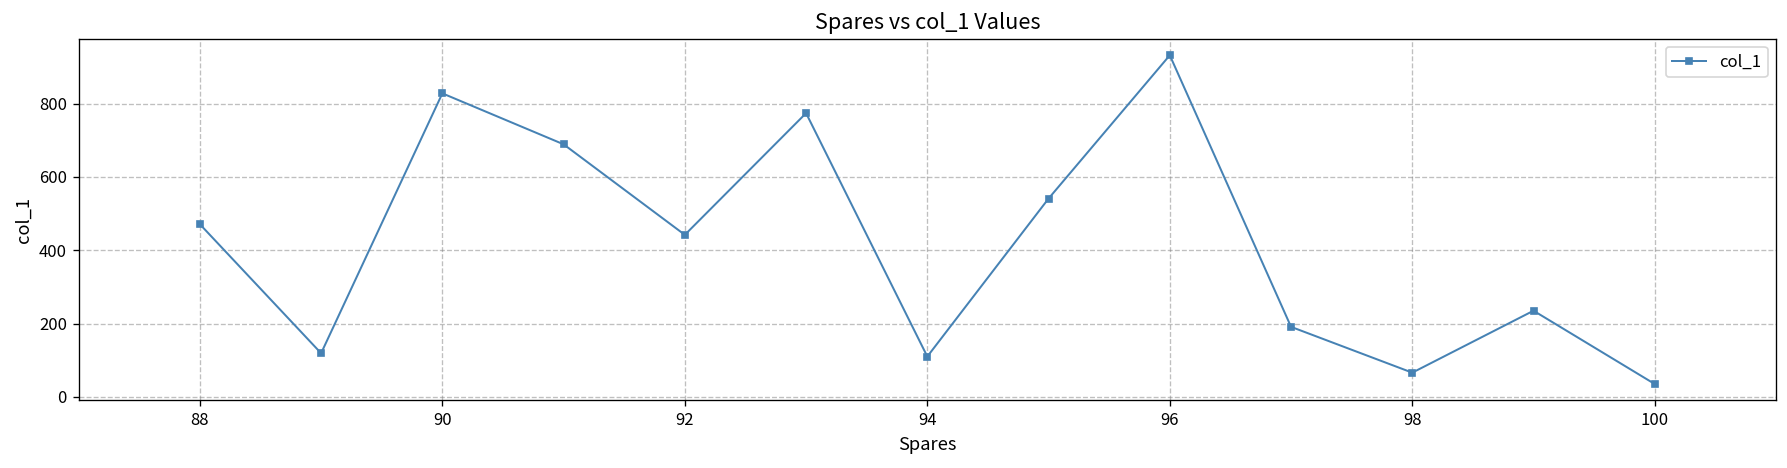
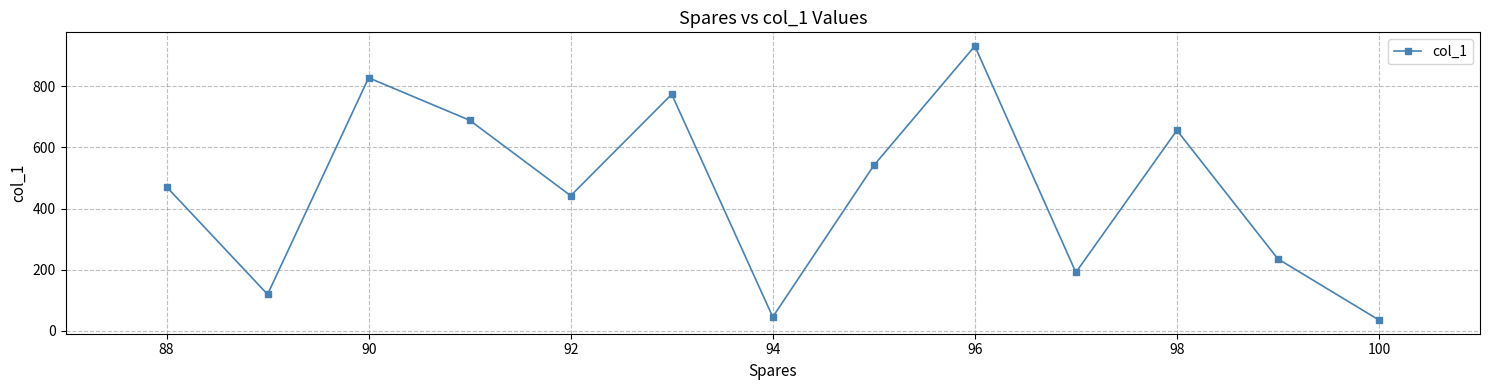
  {
    "88": 470,
    "90": 830,
    "92": 440,
-   "94": 110,
+   "94": 50,
    "96": 930,
-   "98": 70,
+   "98": 660,
    "100": 40
  }
